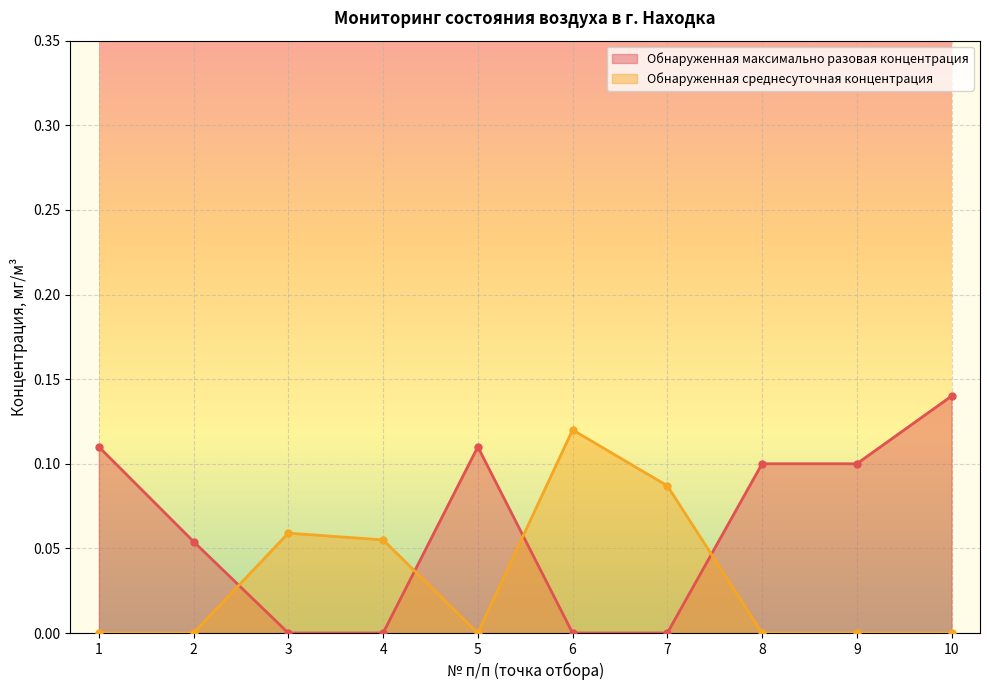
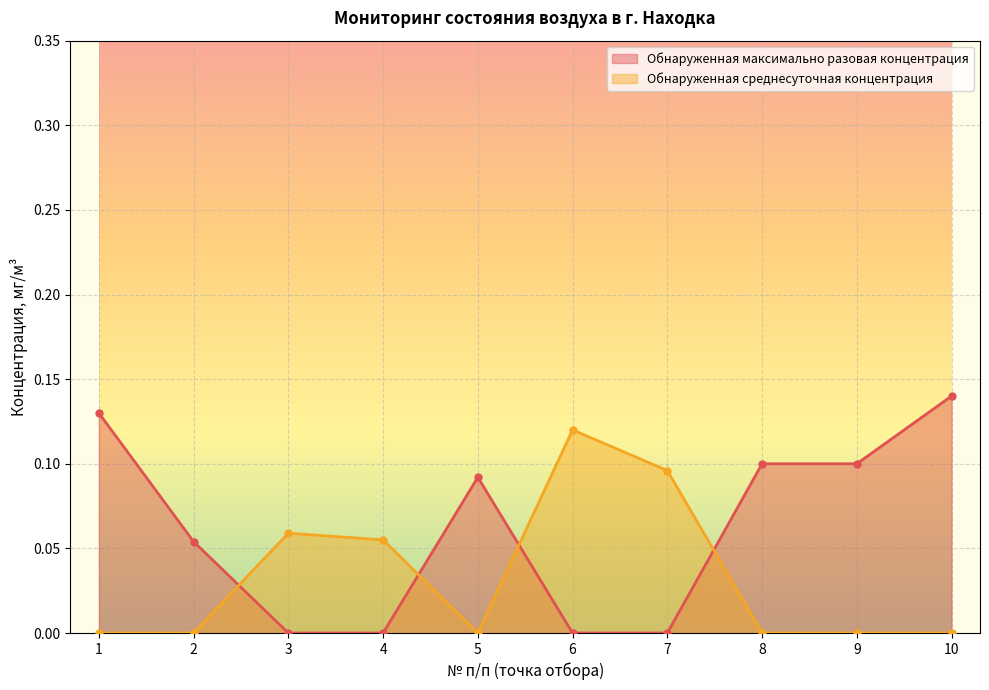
  {
    "Обнаруженная максимально разовая концентрация": {
-     "1": 0.11,
+     "1": 0.13,
      "2": 0.054,
      "3": 0.000,
      "4": 0.000,
-     "5": 0.110,
+     "5": 0.092,
      "6": 0.000,
      "7": 0.000,
      "8": 0.100,
      "9": 0.100,
      "10": 0.140
    },
    "Обнаруженная среднесуточная концентрация": {
      "1": 0.000,
      "2": 0.000,
      "3": 0.059,
      "4": 0.055,
      "5": 0.000,
      "6": 0.120,
-     "7": 0.087,
+     "7": 0.096,
      "8": 0.000,
      "9": 0.000,
      "10": 0.000
    }
  }
